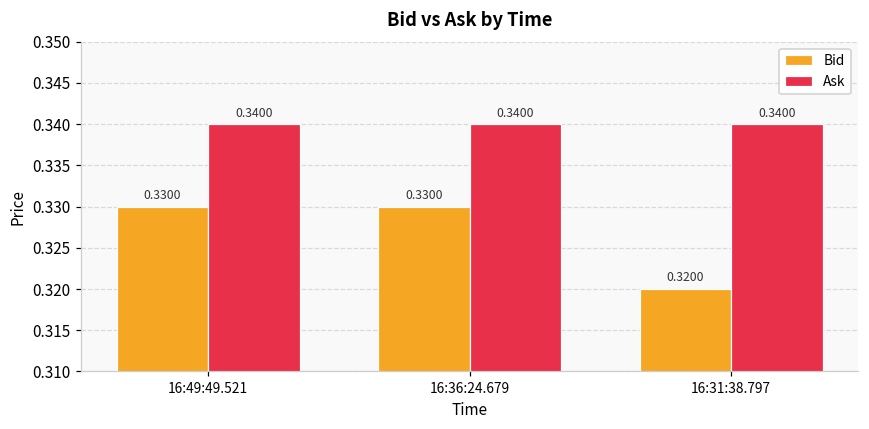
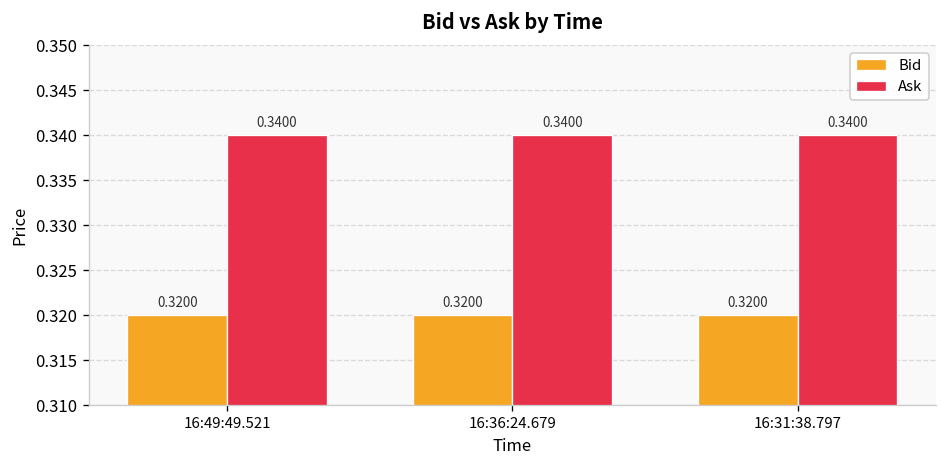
  {
    "Bid": {
-     "16:49:49.521": 0.3300,
-     "16:36:24.679": 0.3300,
+     "16:49:49.521": 0.3200,
+     "16:36:24.679": 0.3200,
      "16:31:38.797": 0.3200
    },
    "Ask": {
      "16:49:49.521": 0.3400,
      "16:36:24.679": 0.3400,
      "16:31:38.797": 0.3400
    }
  }
